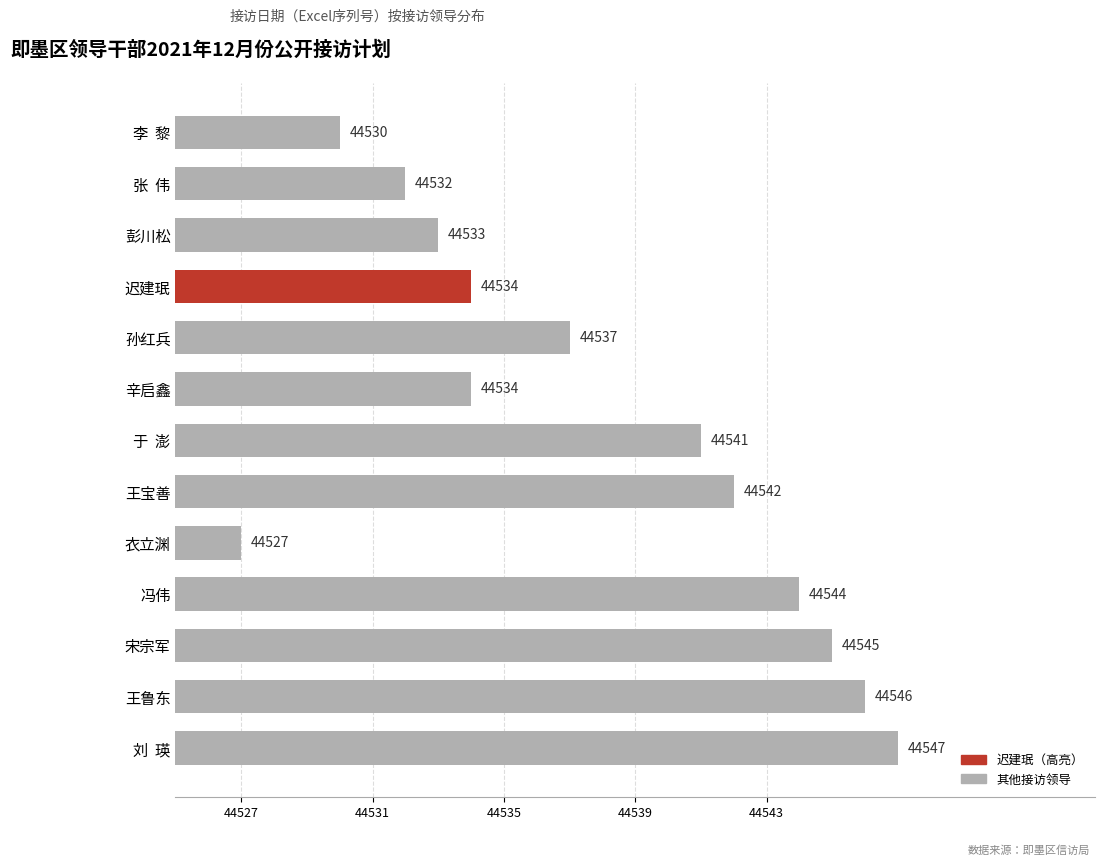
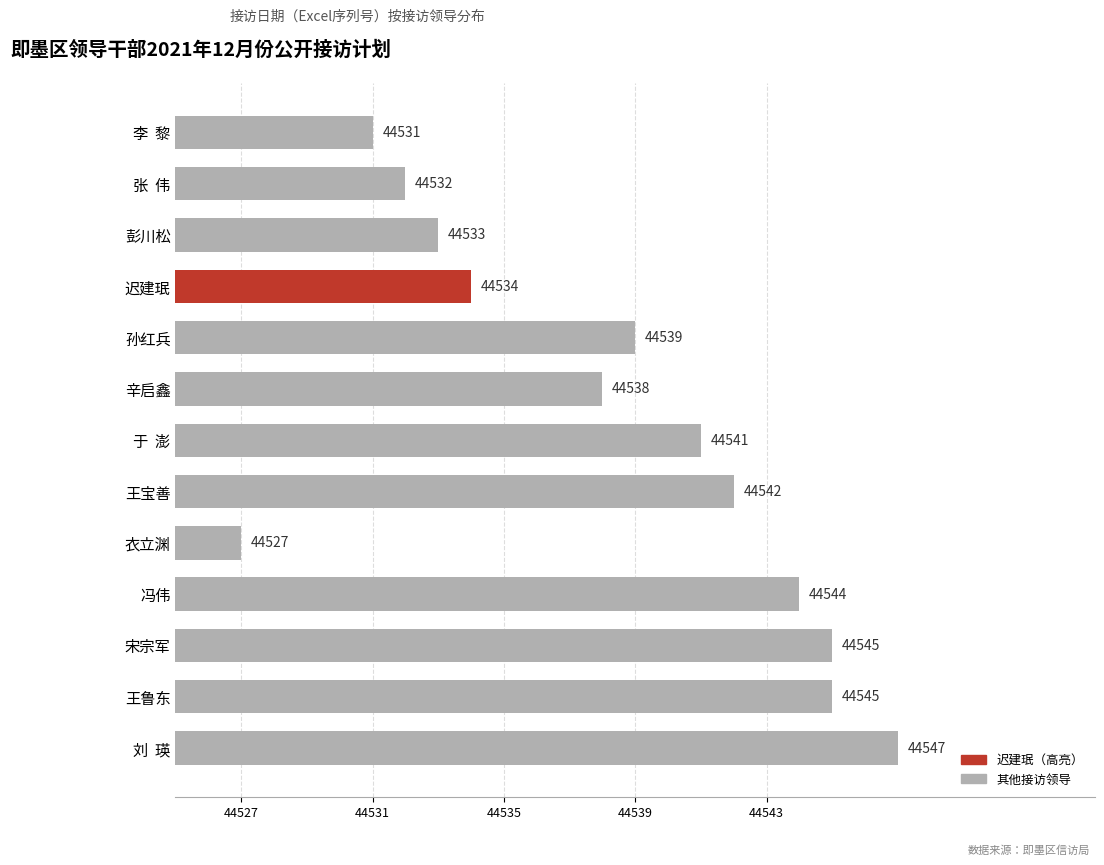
  {
-   "李 黎": 44530,
+   "李 黎": 44531,
    "张 伟": 44532,
    "彭川松": 44533,
    "迟建珉": 44534,
-   "孙红兵": 44537,
-   "辛启鑫": 44534,
+   "孙红兵": 44539,
+   "辛启鑫": 44538,
    "于 澎": 44541,
    "王宝善": 44542,
    "衣立渊": 44527,
    "冯伟": 44544,
    "宋宗军": 44545,
-   "王鲁东": 44546,
+   "王鲁东": 44545,
    "刘 瑛": 44547
  }
